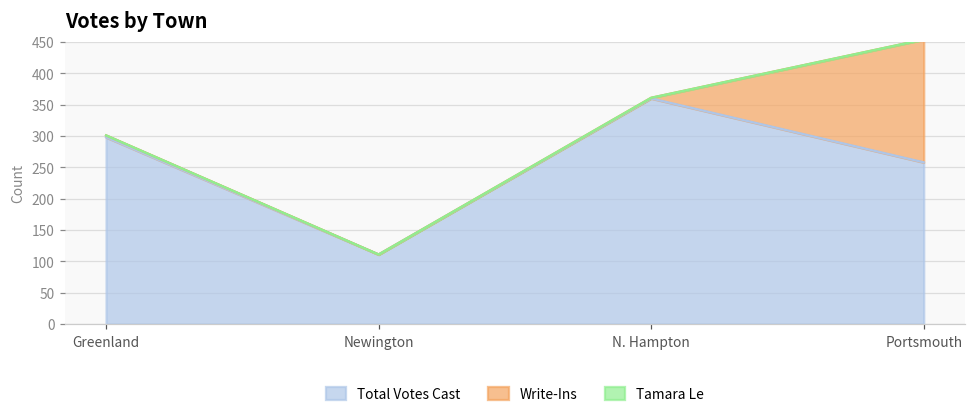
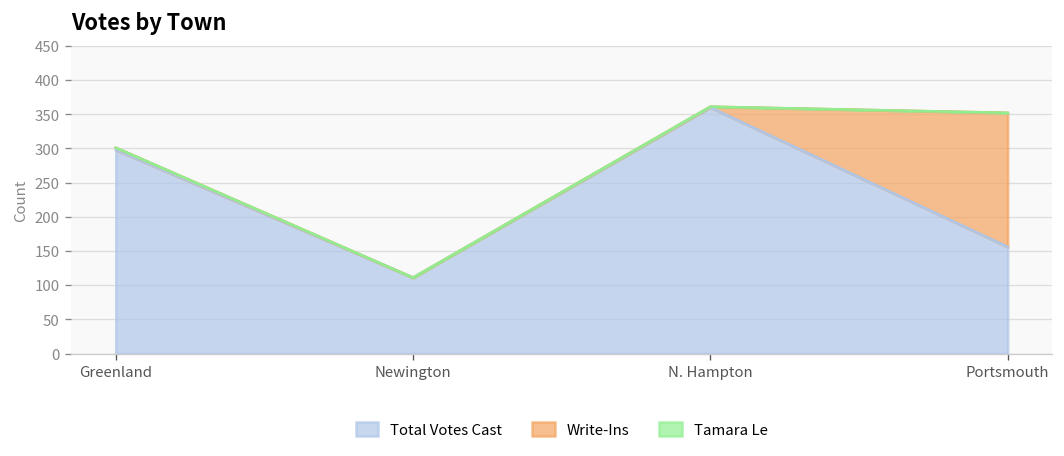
  {
    "Total Votes Cast": {
-     "Portsmouth": 260
+     "Portsmouth": 160
    }
  }
